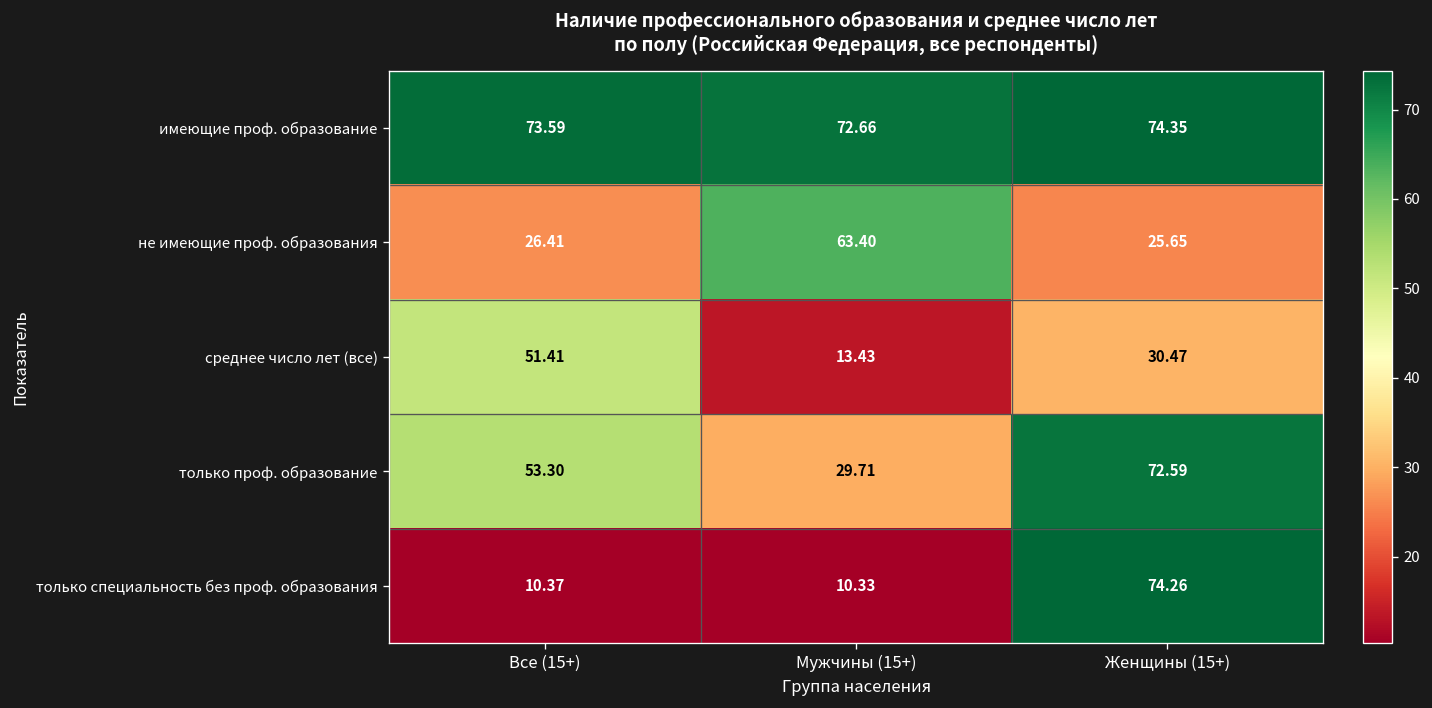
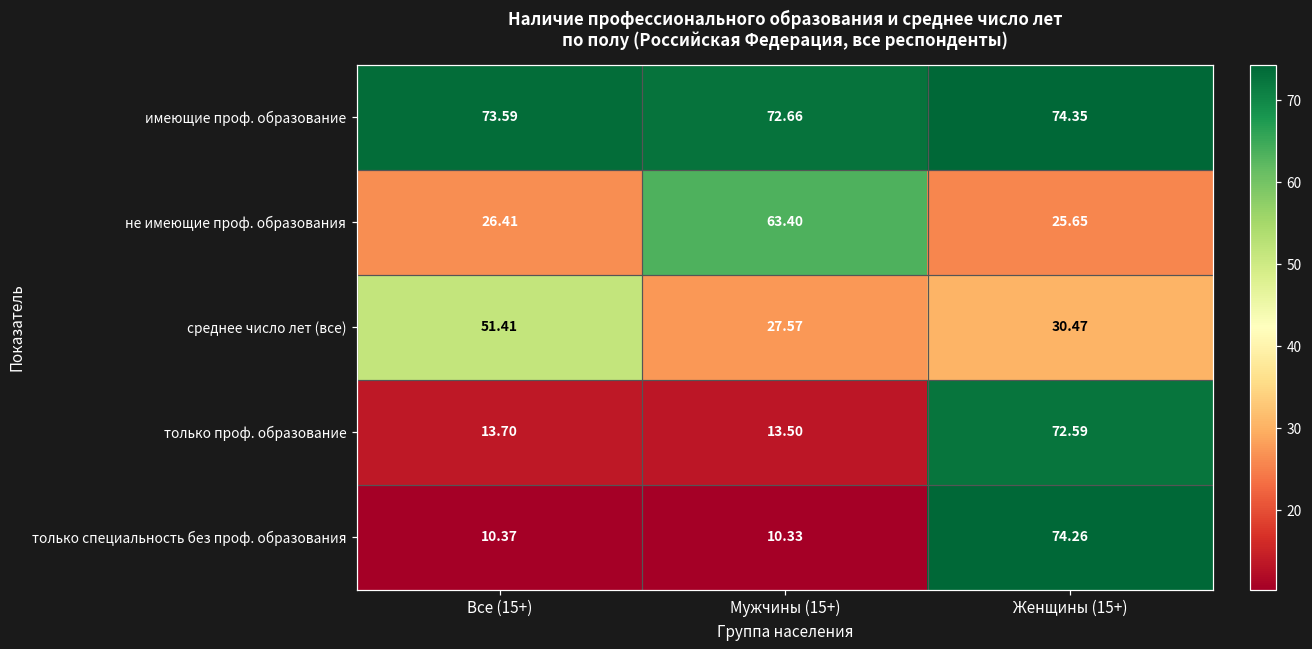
  {
    "имеющие проф. образование": {
      "Все (15+)": 73.59,
      "Мужчины (15+)": 72.66,
      "Женщины (15+)": 74.35
    },
    "не имеющие проф. образования": {
      "Все (15+)": 26.41,
      "Мужчины (15+)": 63.40,
      "Женщины (15+)": 25.65
    },
    "среднее число лет (все)": {
      "Все (15+)": 51.41,
-     "Мужчины (15+)": 13.43,
+     "Мужчины (15+)": 27.57,
      "Женщины (15+)": 30.47
    },
    "только проф. образование": {
-     "Все (15+)": 53.30,
-     "Мужчины (15+)": 29.71,
+     "Все (15+)": 13.70,
+     "Мужчины (15+)": 13.50,
      "Женщины (15+)": 72.59
    },
    "только специальность без проф. образования": {
      "Все (15+)": 10.37,
      "Мужчины (15+)": 10.33,
      "Женщины (15+)": 74.26
    }
  }
